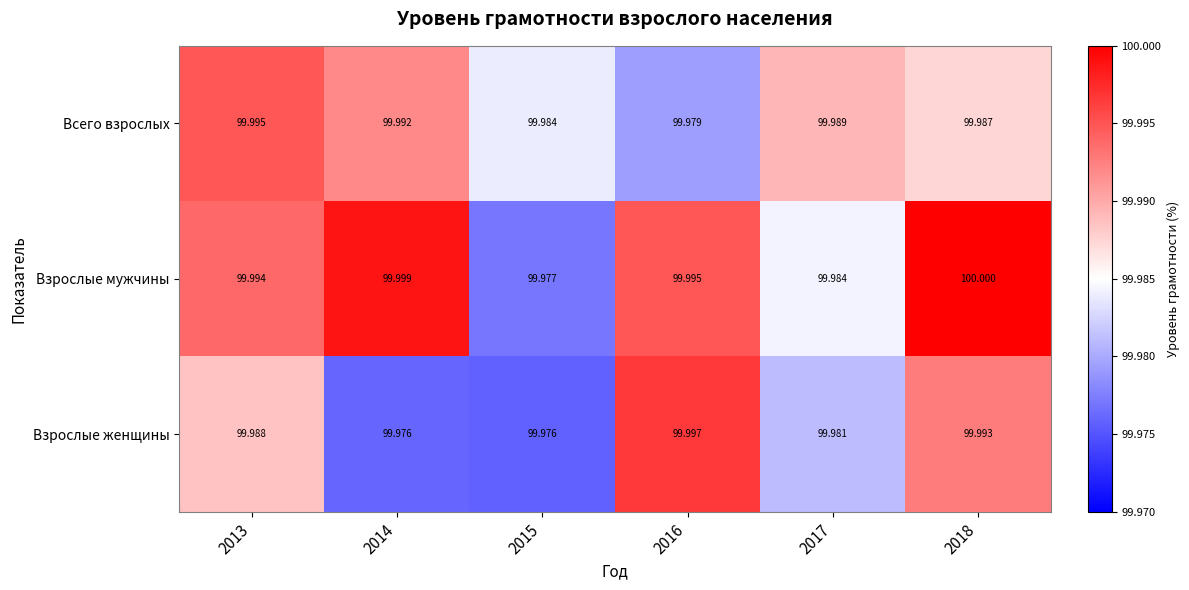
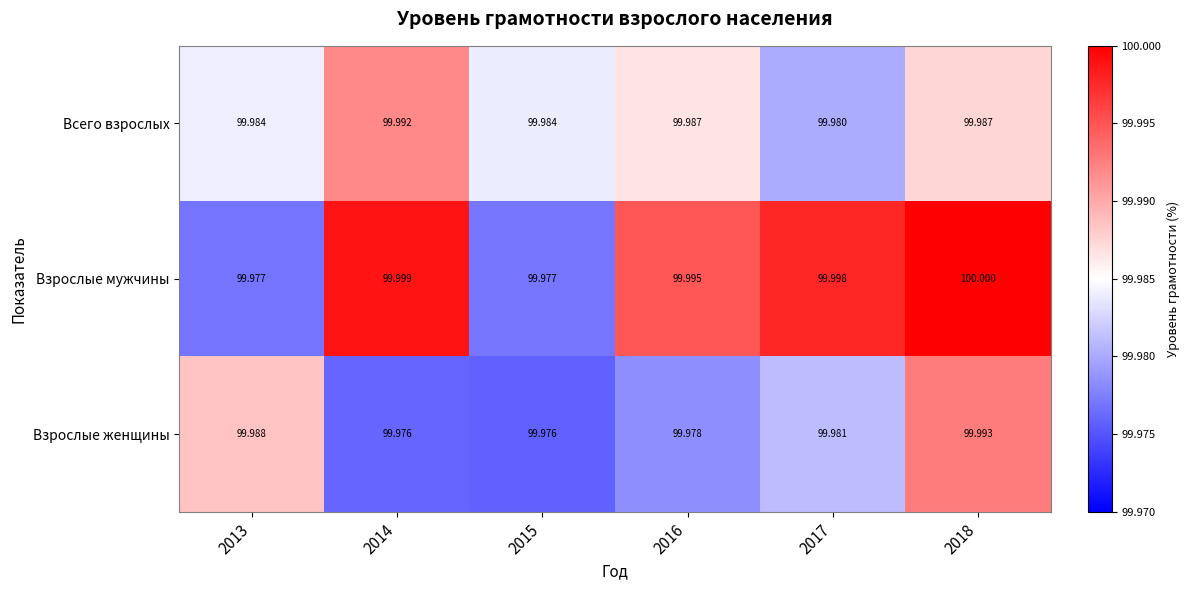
  {
    "Всего взрослых": {
-     "2013": 99.995,
+     "2013": 99.984,
      "2014": 99.992,
      "2015": 99.984,
-     "2016": 99.979,
-     "2017": 99.989,
+     "2016": 99.987,
+     "2017": 99.980,
      "2018": 99.987
    },
    "Взрослые мужчины": {
-     "2013": 99.994,
+     "2013": 99.977,
      "2014": 99.999,
      "2015": 99.977,
      "2016": 99.995,
-     "2017": 99.984,
+     "2017": 99.998,
      "2018": 100.000
    },
    "Взрослые женщины": {
      "2013": 99.988,
      "2014": 99.976,
      "2015": 99.976,
-     "2016": 99.997,
+     "2016": 99.978,
      "2017": 99.981,
      "2018": 99.993
    }
  }
